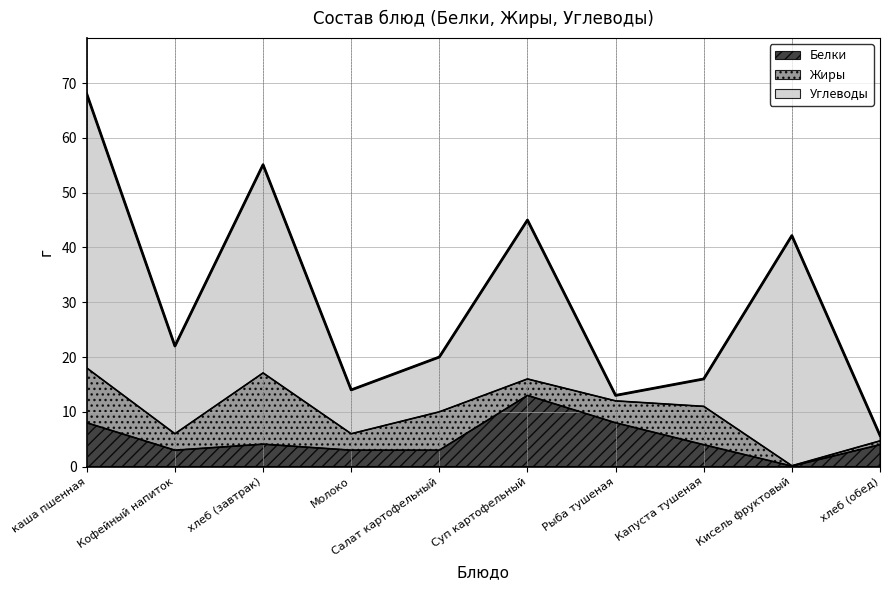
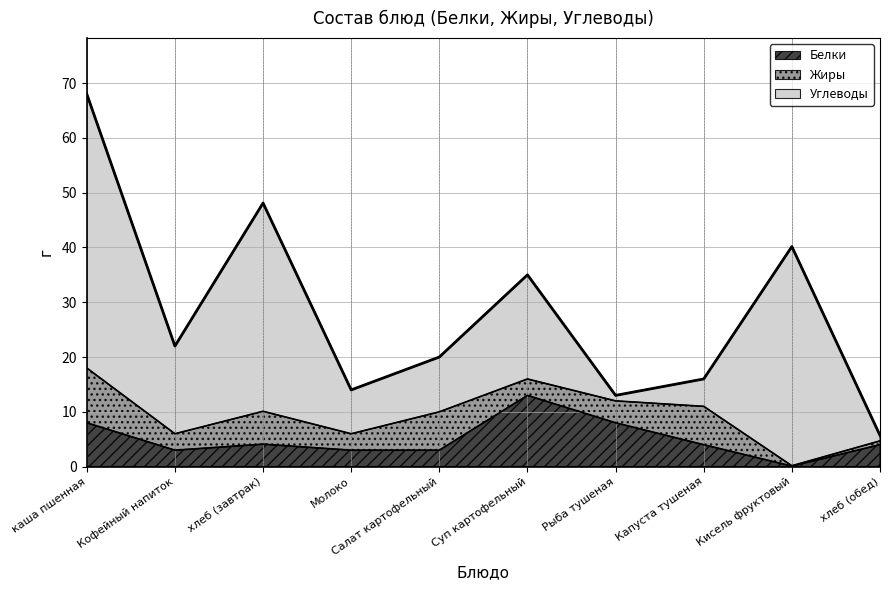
  {
    "Жиры": {
      "каша пшенная": 10,
      "Кофейный напиток": 3,
-     "хлеб (завтрак)": 13,
+     "хлеб (завтрак)": 6,
      "Молоко": 3,
      "Салат картофельный": 7,
      "Суп картофельный": 3,
      "Рыба тушеная": 4,
      "Капуста тушеная": 7,
      "хлеб (обед)": 1
    },
    "Углеводы": {
      "каша пшенная": 50,
      "Кофейный напиток": 16,
      "хлеб (завтрак)": 38,
      "Молоко": 8,
      "Салат картофельный": 10,
-     "Суп картофельный": 29,
+     "Суп картофельный": 19,
      "Рыба тушеная": 1,
      "Капуста тушеная": 5,
-     "Кисель фруктовый": 42,
+     "Кисель фруктовый": 40,
      "хлеб (обед)": 1
    }
  }
